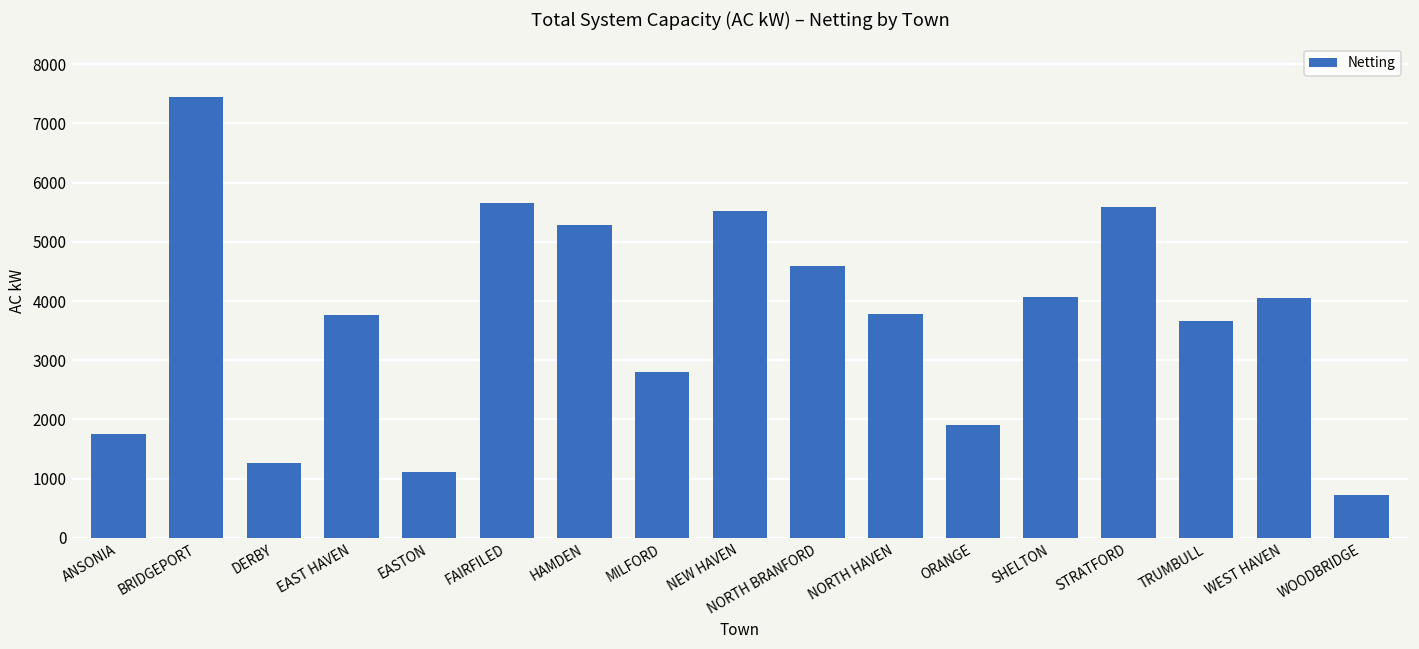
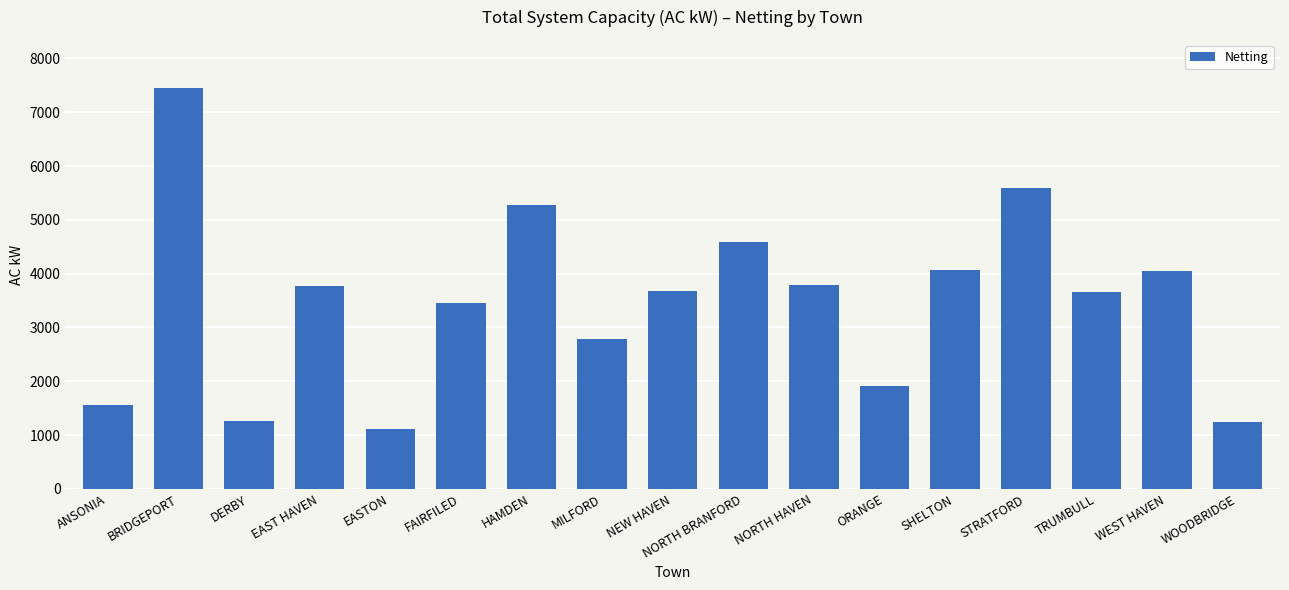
  {
-   "ANSONIA": 1800,
+   "ANSONIA": 1600,
    "BRIDGEPORT": 7500,
    "DERBY": 1300,
    "EAST HAVEN": 3800,
    "EASTON": 1100,
-   "FAIRFILED": 5700,
+   "FAIRFILED": 3500,
    "HAMDEN": 5300,
    "MILFORD": 2800,
-   "NEW HAVEN": 5500,
+   "NEW HAVEN": 3700,
    "NORTH BRANFORD": 4600,
    "NORTH HAVEN": 3800,
    "ORANGE": 1900,
    "SHELTON": 4100,
    "STRATFORD": 5600,
    "TRUMBULL": 3700,
    "WEST HAVEN": 4100,
-   "WOODBRIDGE": 700
+   "WOODBRIDGE": 1200
  }
